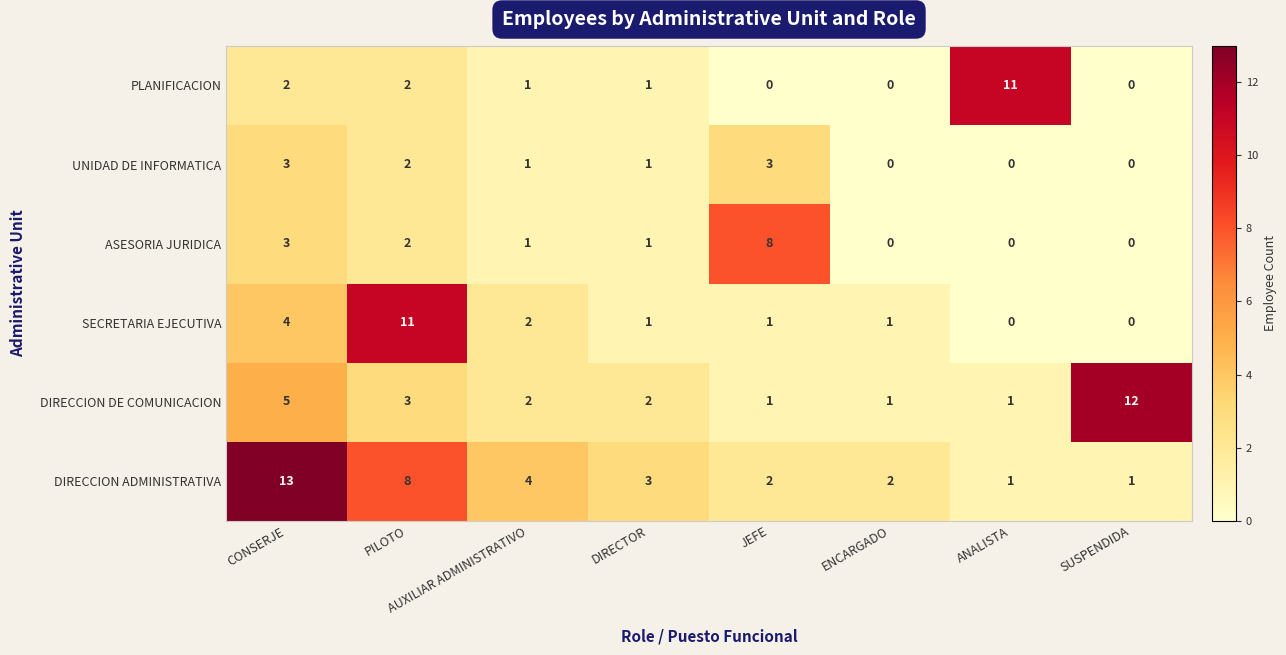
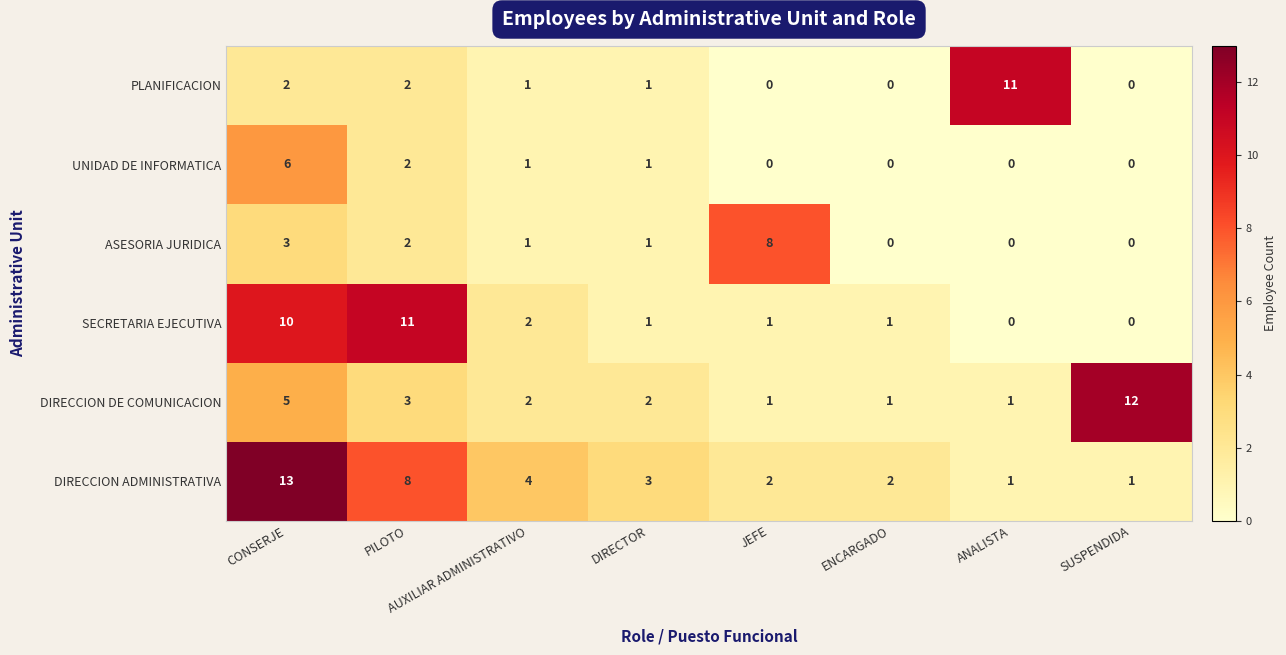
  {
    "PLANIFICACION": {
      "CONSERJE": 2,
      "PILOTO": 2,
      "AUXILIAR ADMINISTRATIVO": 1,
      "DIRECTOR": 1,
      "JEFE": 0,
      "ENCARGADO": 0,
      "ANALISTA": 11,
      "SUSPENDIDA": 0
    },
    "UNIDAD DE INFORMATICA": {
-     "CONSERJE": 3,
+     "CONSERJE": 6,
      "PILOTO": 2,
      "AUXILIAR ADMINISTRATIVO": 1,
      "DIRECTOR": 1,
-     "JEFE": 3,
+     "JEFE": 0,
      "ENCARGADO": 0,
      "ANALISTA": 0,
      "SUSPENDIDA": 0
    },
    "ASESORIA JURIDICA": {
      "CONSERJE": 3,
      "PILOTO": 2,
      "AUXILIAR ADMINISTRATIVO": 1,
      "DIRECTOR": 1,
      "JEFE": 8,
      "ENCARGADO": 0,
      "ANALISTA": 0,
      "SUSPENDIDA": 0
    },
    "SECRETARIA EJECUTIVA": {
-     "CONSERJE": 4,
+     "CONSERJE": 10,
      "PILOTO": 11,
      "AUXILIAR ADMINISTRATIVO": 2,
      "DIRECTOR": 1,
      "JEFE": 1,
      "ENCARGADO": 1,
      "ANALISTA": 0,
      "SUSPENDIDA": 0
    },
    "DIRECCION DE COMUNICACION": {
      "CONSERJE": 5,
      "PILOTO": 3,
      "AUXILIAR ADMINISTRATIVO": 2,
      "DIRECTOR": 2,
      "JEFE": 1,
      "ENCARGADO": 1,
      "ANALISTA": 1,
      "SUSPENDIDA": 12
    },
    "DIRECCION ADMINISTRATIVA": {
      "CONSERJE": 13,
      "PILOTO": 8,
      "AUXILIAR ADMINISTRATIVO": 4,
      "DIRECTOR": 3,
      "JEFE": 2,
      "ENCARGADO": 2,
      "ANALISTA": 1,
      "SUSPENDIDA": 1
    }
  }
